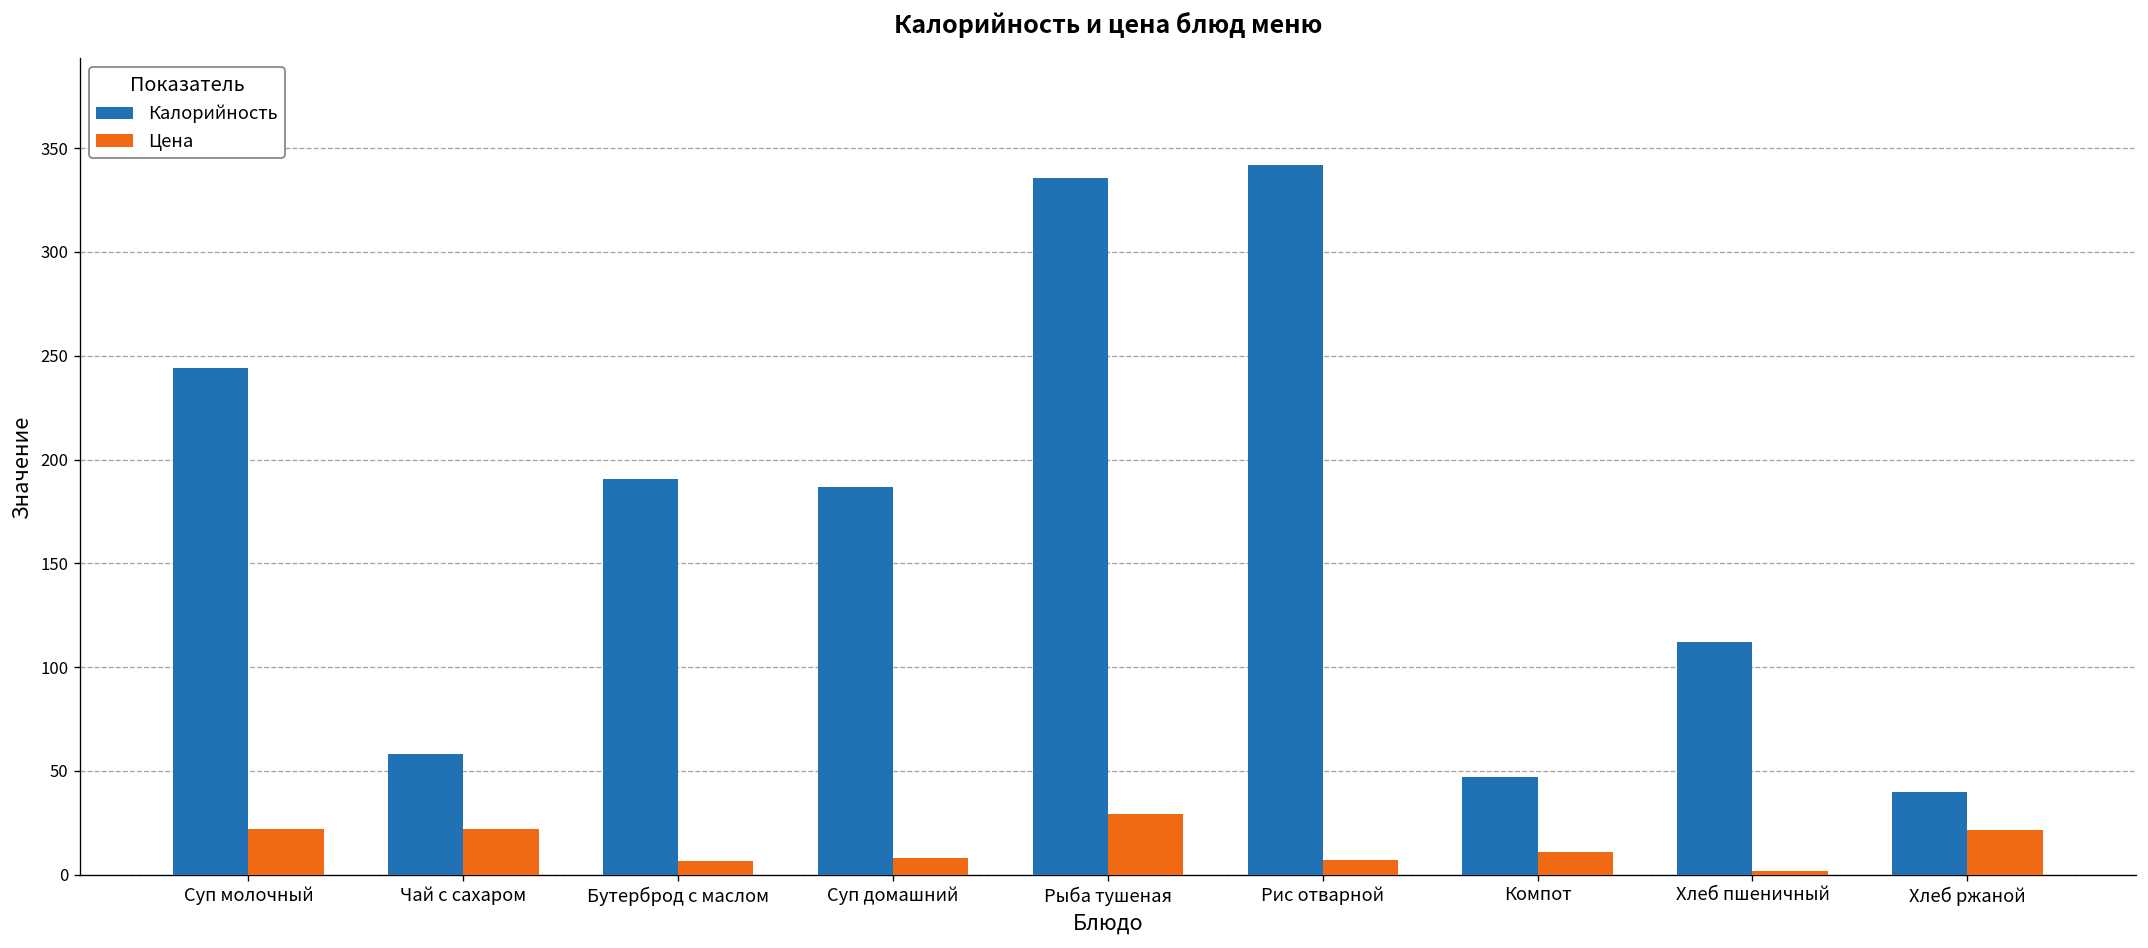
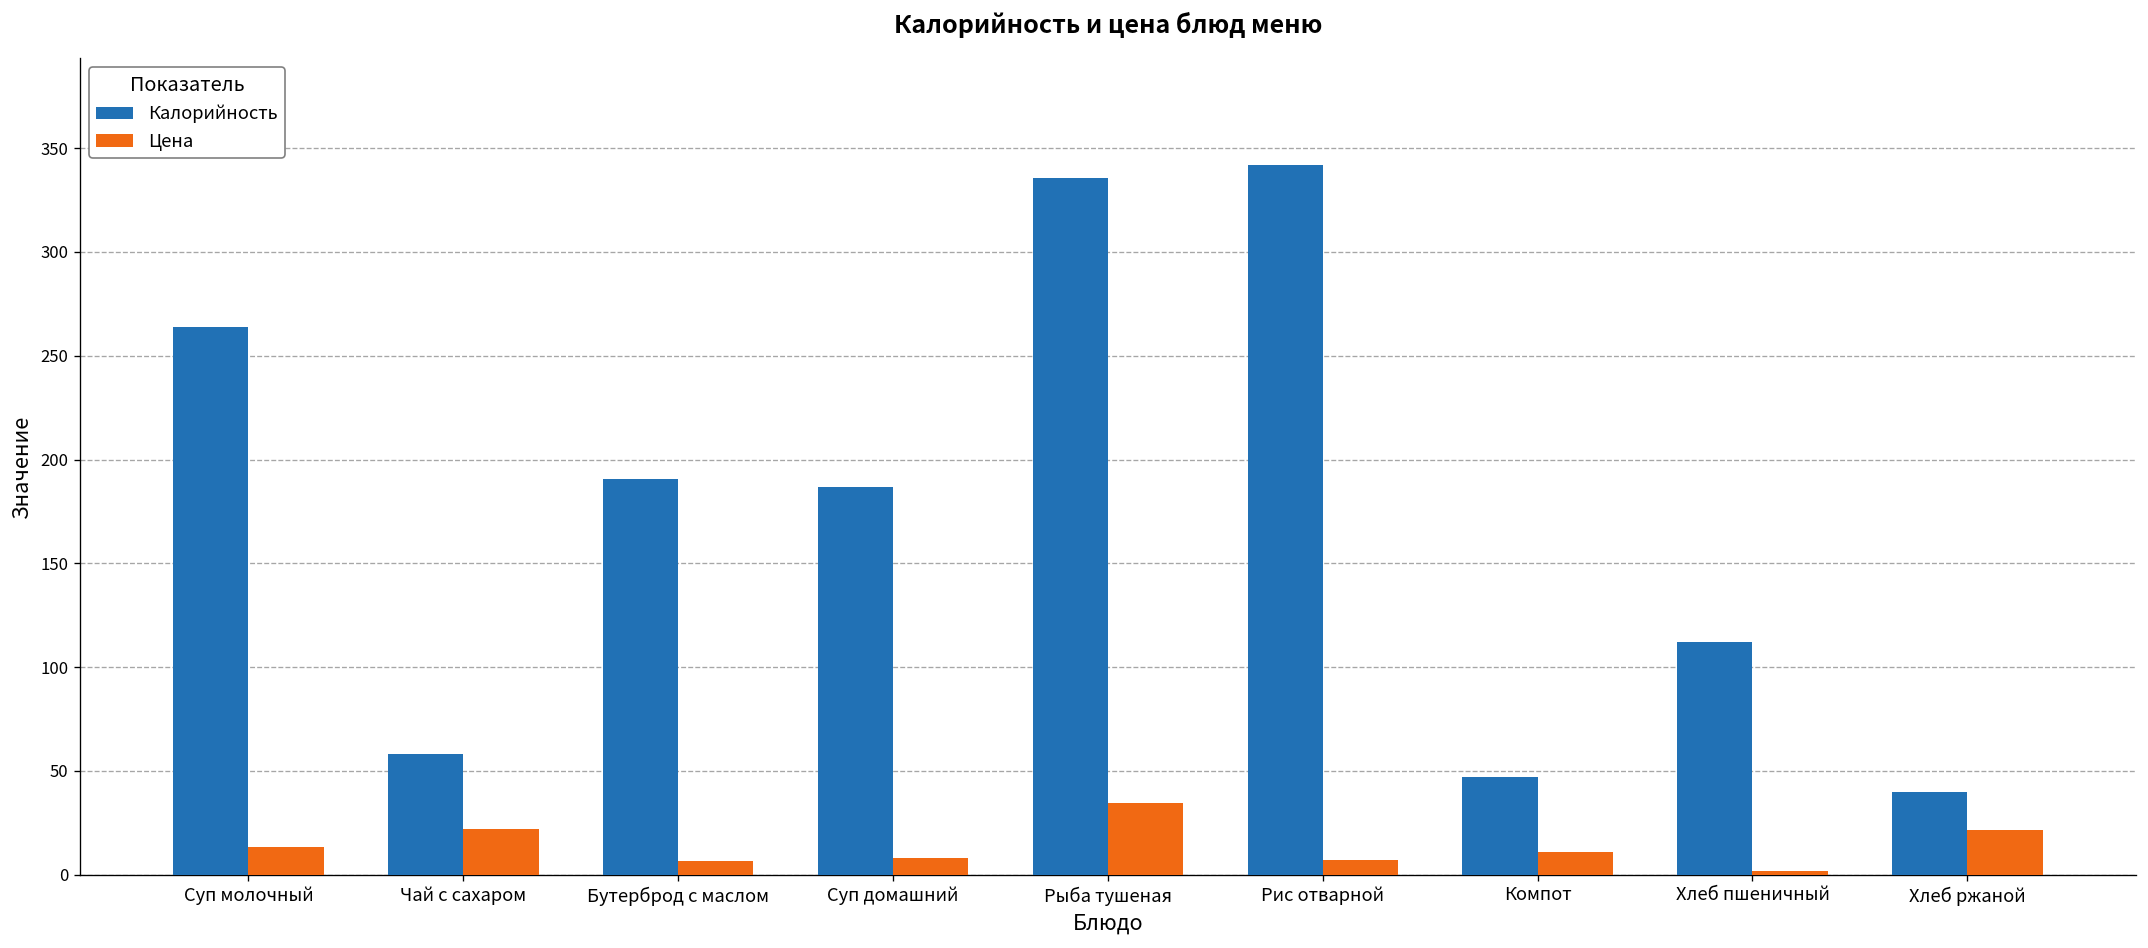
  {
    "Калорийность": {
-     "Суп молочный": 244,
+     "Суп молочный": 264,
      "Чай с сахаром": 58,
      "Бутерброд с маслом": 191,
      "Суп домашний": 187,
      "Рыба тушеная": 336,
      "Рис отварной": 342,
      "Компот": 47,
      "Хлеб пшеничный": 112,
      "Хлеб ржаной": 40
    },
    "Цена": {
-     "Суп молочный": 22,
+     "Суп молочный": 13,
      "Чай с сахаром": 22,
      "Бутерброд с маслом": 7,
      "Суп домашний": 8,
-     "Рыба тушеная": 29,
+     "Рыба тушеная": 35,
      "Рис отварной": 7,
      "Компот": 11,
      "Хлеб пшеничный": 2,
      "Хлеб ржаной": 22
    }
  }
